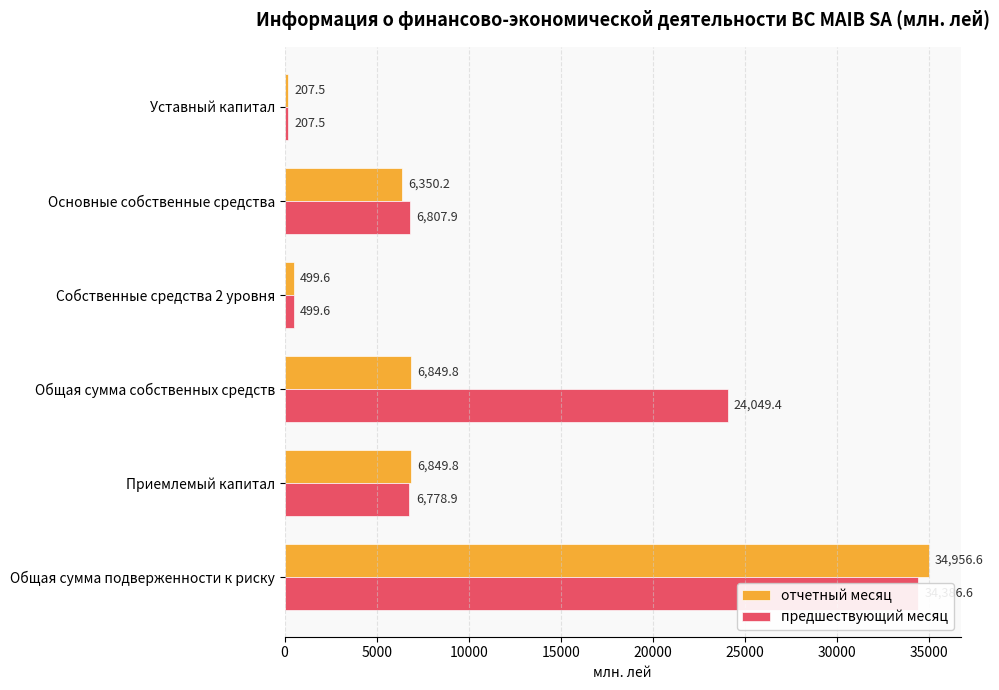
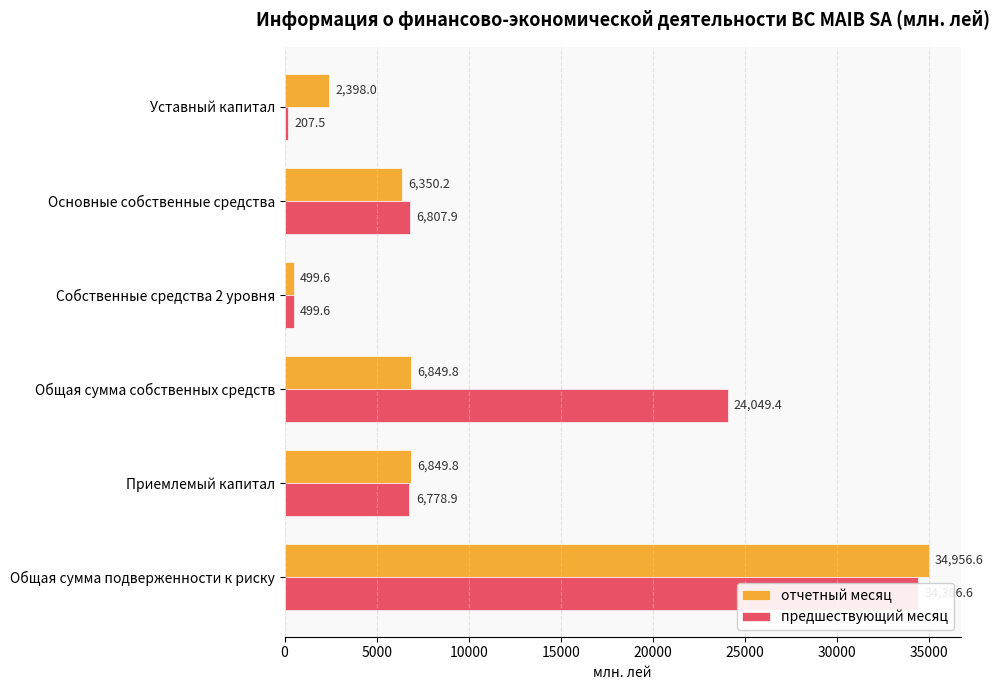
  {
    "отчетный месяц": {
-     "Уставный капитал": "207.5",
+     "Уставный капитал": "2,398.0",
      "Основные собственные средства": "6,350.2",
      "Собственные средства 2 уровня": "499.6",
      "Общая сумма собственных средств": "6,849.8",
      "Приемлемый капитал": "6,849.8",
      "Общая сумма подверженности к риску": "34,956.6"
    },
    "предшествующий месяц": {
      "Уставный капитал": "207.5",
      "Основные собственные средства": "6,807.9",
      "Собственные средства 2 уровня": "499.6",
      "Общая сумма собственных средств": "24,049.4",
      "Приемлемый капитал": "6,778.9"
    }
  }
